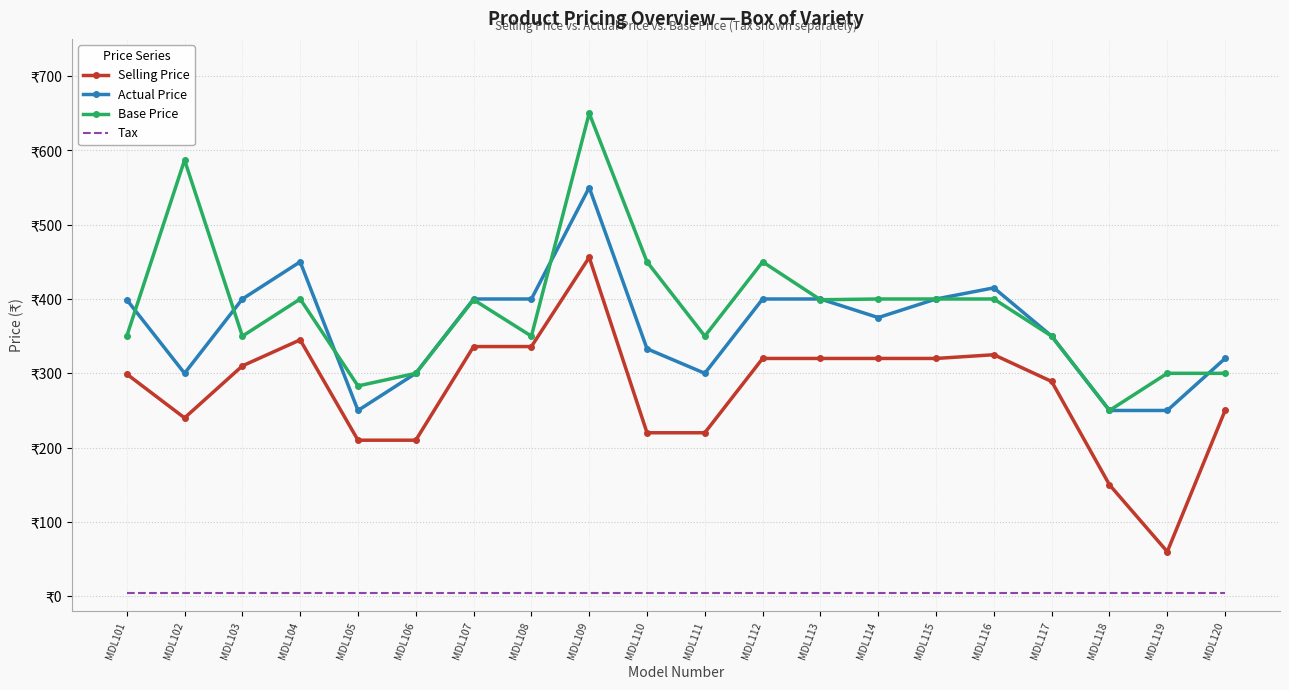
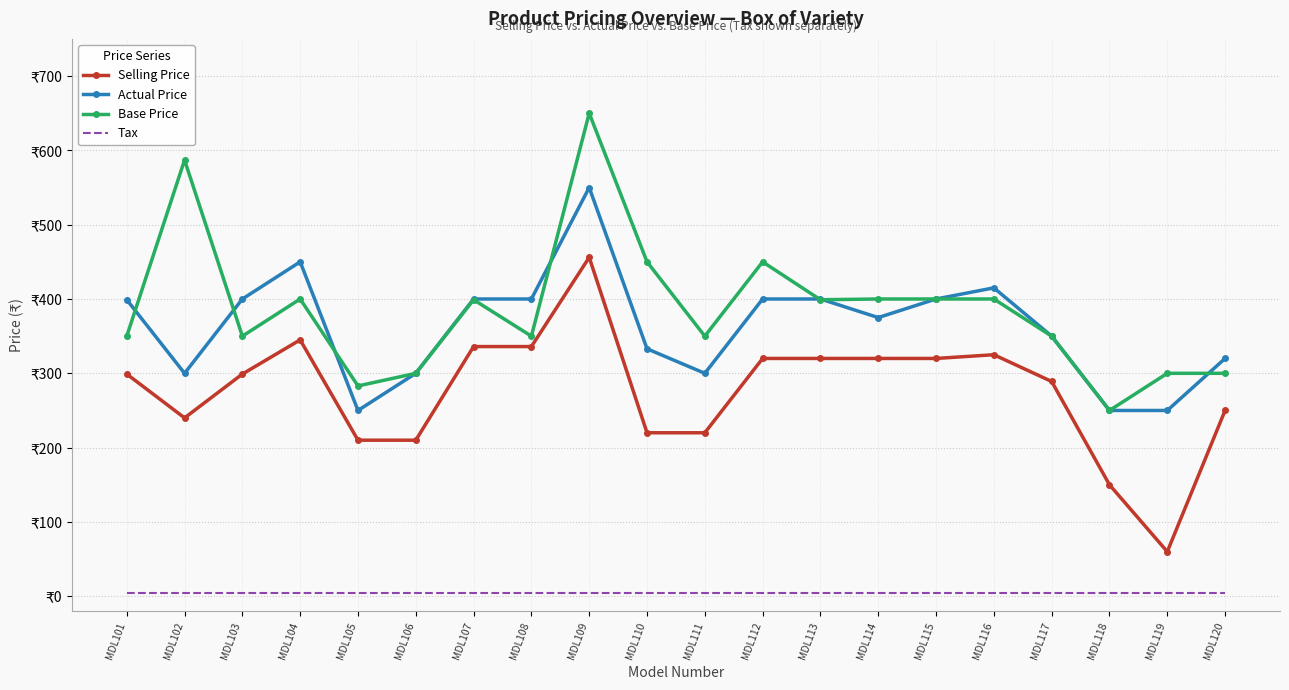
  {
    "Selling Price": {
      "MDL101": "₹300",
      "MDL102": "₹240",
-     "MDL103": "₹310",
+     "MDL103": "₹300",
      "MDL104": "₹350",
      "MDL105": "₹210",
      "MDL106": "₹210",
      "MDL107": "₹340",
      "MDL108": "₹340",
      "MDL109": "₹460",
      "MDL110": "₹220",
      "MDL111": "₹220",
      "MDL112": "₹320",
      "MDL113": "₹320",
      "MDL114": "₹320",
      "MDL115": "₹320",
      "MDL116": "₹330",
      "MDL117": "₹290",
      "MDL118": "₹150",
      "MDL119": "₹60",
      "MDL120": "₹250"
    },
    "Actual Price": {
      "MDL101": "₹400",
      "MDL102": "₹300",
      "MDL103": "₹400",
      "MDL104": "₹450",
      "MDL105": "₹250",
      "MDL108": "₹400",
      "MDL109": "₹550",
      "MDL110": "₹330",
      "MDL111": "₹300",
      "MDL112": "₹400",
      "MDL114": "₹380",
      "MDL116": "₹420",
      "MDL119": "₹250",
      "MDL120": "₹320"
    },
    "Base Price": {
      "MDL101": "₹350",
      "MDL102": "₹590",
      "MDL103": "₹350",
      "MDL104": "₹400",
      "MDL105": "₹280",
      "MDL108": "₹350",
      "MDL109": "₹650",
      "MDL110": "₹450",
      "MDL111": "₹350",
      "MDL112": "₹450",
      "MDL114": "₹400",
      "MDL116": "₹400",
      "MDL119": "₹300",
      "MDL120": "₹300"
    },
    "Tax": {
      "MDL101": "₹10",
      "MDL102": "₹10",
      "MDL103": "₹10",
      "MDL104": "₹10",
      "MDL105": "₹10",
      "MDL106": "₹10",
      "MDL107": "₹10",
      "MDL108": "₹10",
      "MDL109": "₹10",
      "MDL110": "₹10",
      "MDL111": "₹10",
      "MDL112": "₹10",
      "MDL113": "₹10",
      "MDL114": "₹10",
      "MDL115": "₹10",
      "MDL116": "₹10",
      "MDL117": "₹10",
      "MDL118": "₹10",
      "MDL119": "₹10",
      "MDL120": "₹10"
    }
  }
